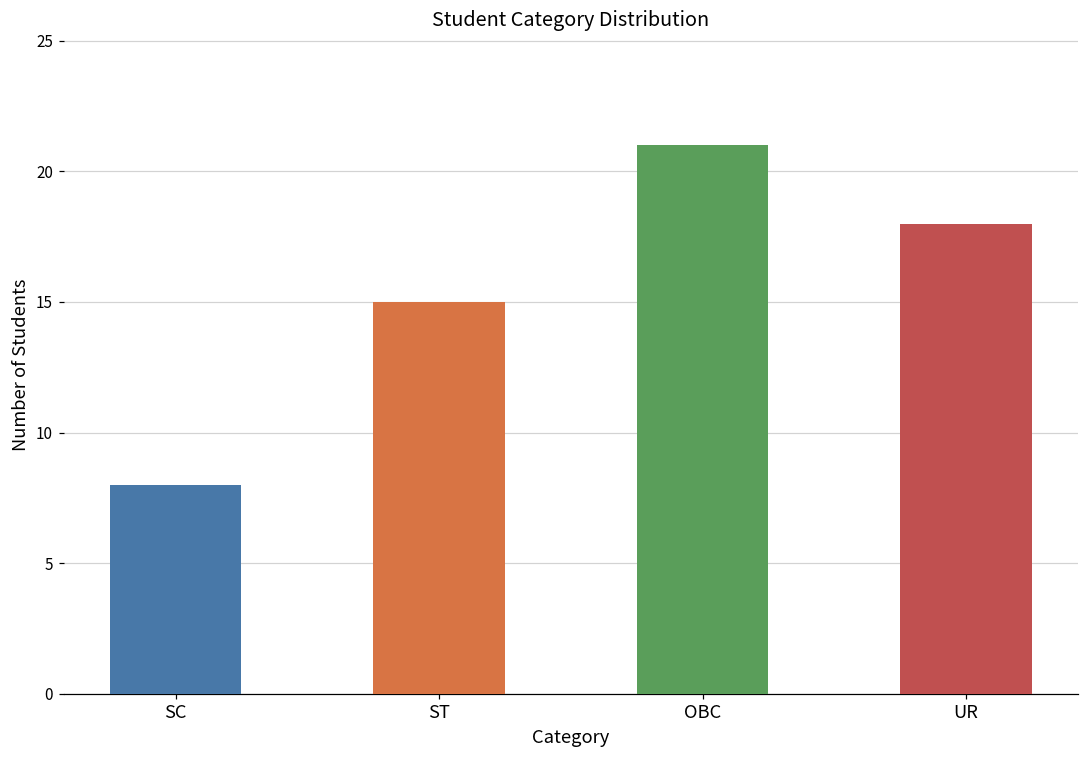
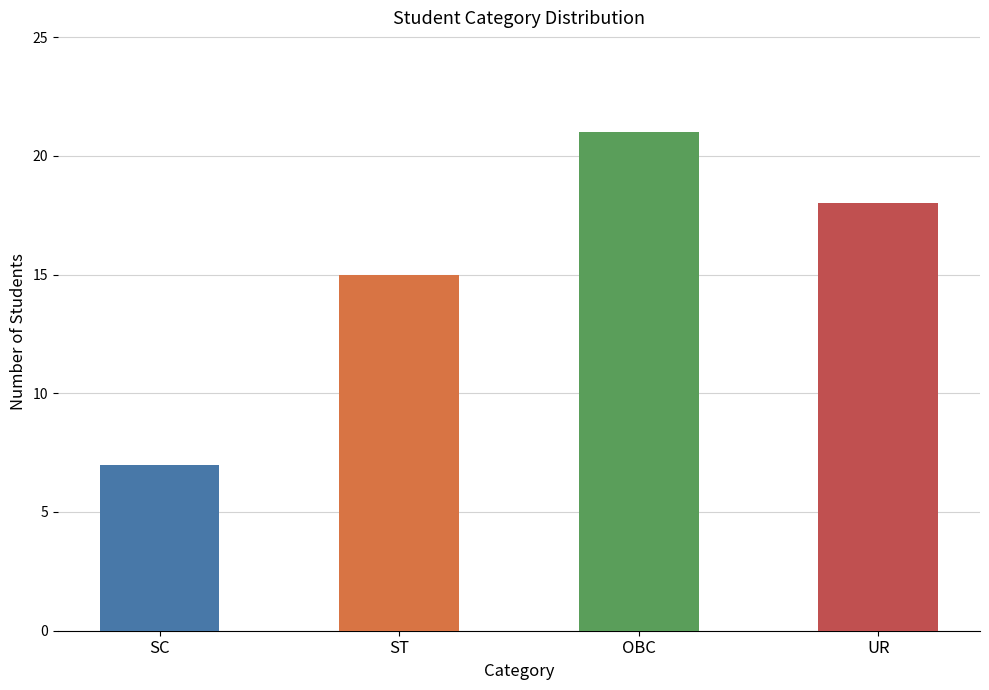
  {
-   "SC": 8,
+   "SC": 7,
    "ST": 15,
    "OBC": 21,
    "UR": 18
  }
